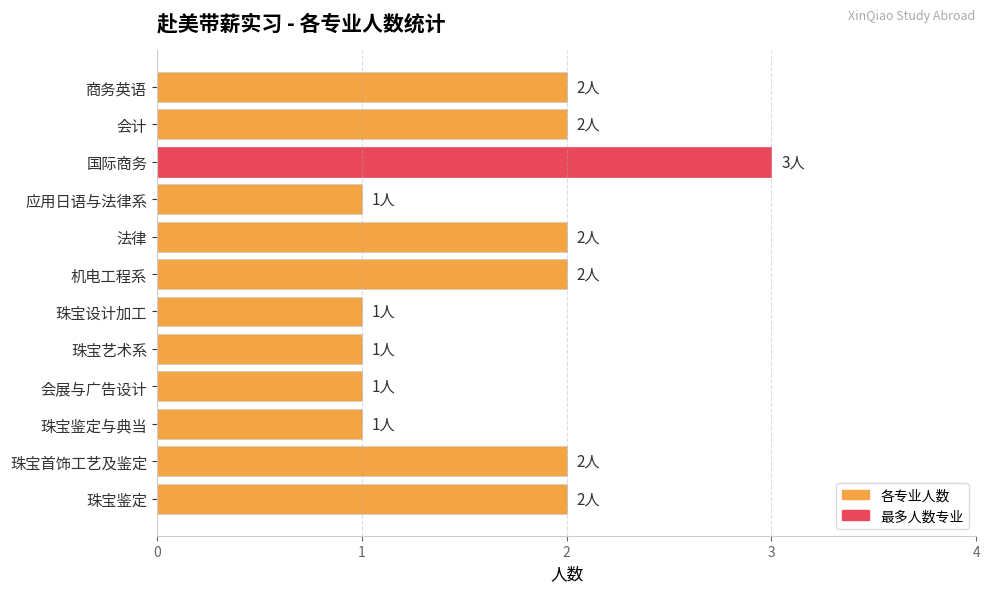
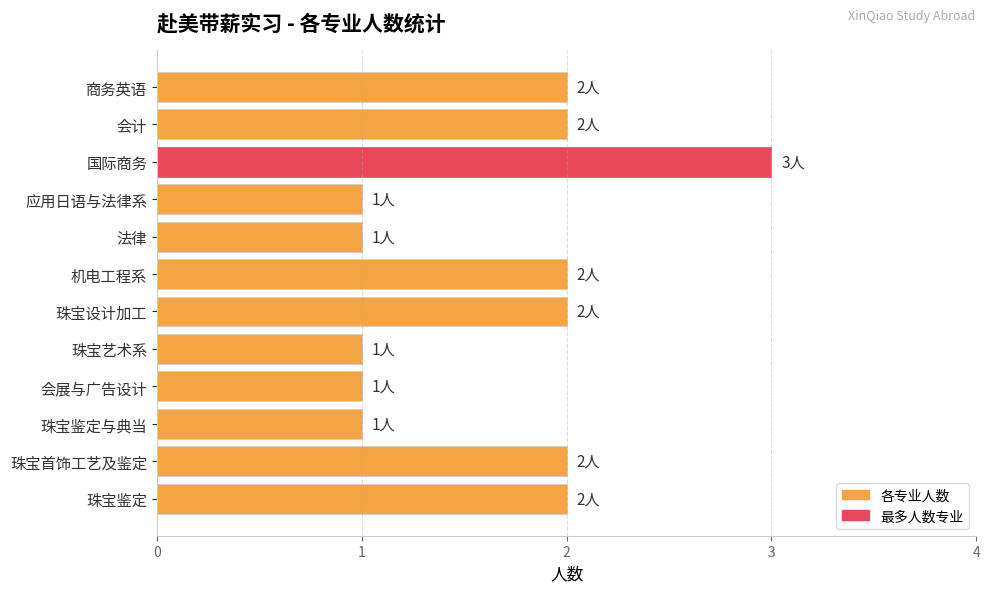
  {
    "商务英语": "2人",
    "会计": "2人",
    "国际商务": "3人",
    "应用日语与法律系": "1人",
-   "法律": "2人",
+   "法律": "1人",
    "机电工程系": "2人",
-   "珠宝设计加工": "1人",
+   "珠宝设计加工": "2人",
    "珠宝艺术系": "1人",
    "会展与广告设计": "1人",
    "珠宝鉴定与典当": "1人",
    "珠宝首饰工艺及鉴定": "2人",
    "珠宝鉴定": "2人"
  }
